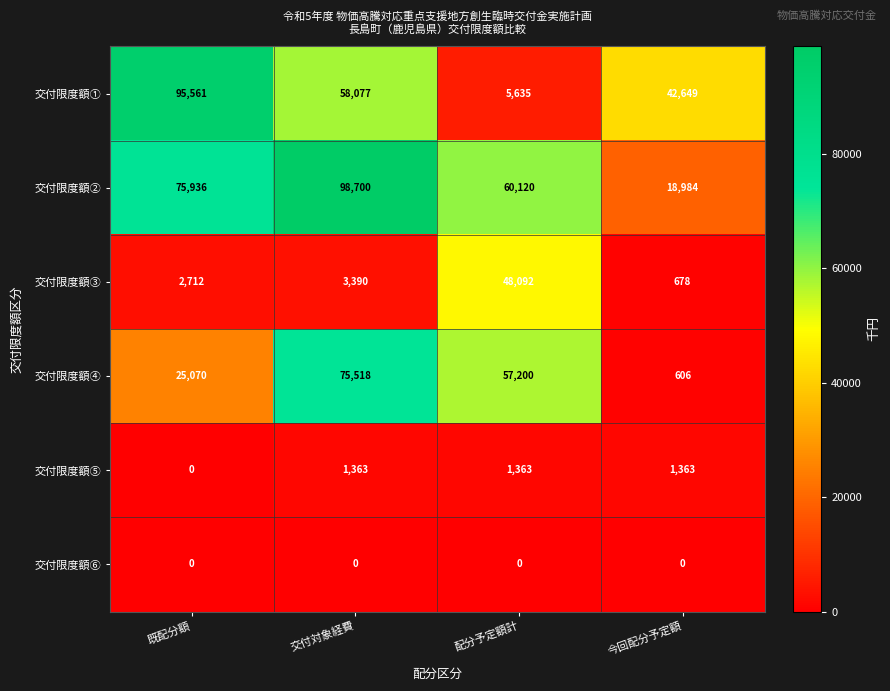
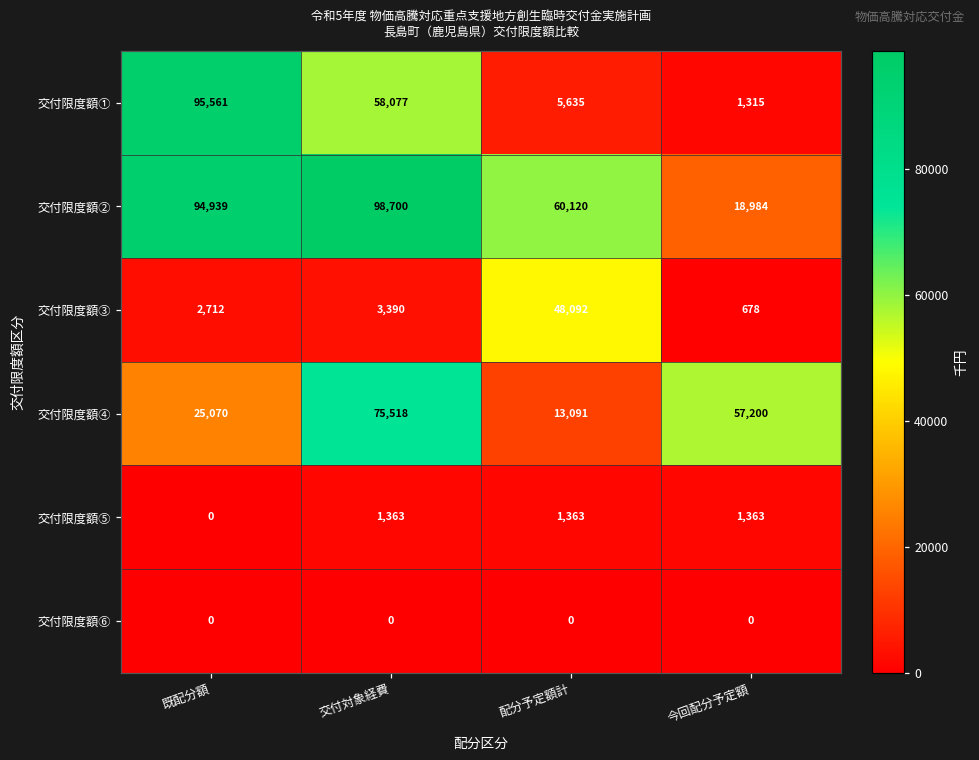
  {
    "交付限度額①": {
      "既配分額": "95,561",
      "交付対象経費": "58,077",
      "配分予定額計": "5,635",
-     "今回配分予定額": "42,649"
+     "今回配分予定額": "1,315"
    },
    "交付限度額②": {
-     "既配分額": "75,936",
+     "既配分額": "94,939",
      "交付対象経費": "98,700",
      "配分予定額計": "60,120",
      "今回配分予定額": "18,984"
    },
    "交付限度額③": {
      "既配分額": "2,712",
      "交付対象経費": "3,390",
      "配分予定額計": "48,092",
      "今回配分予定額": "678"
    },
    "交付限度額④": {
      "既配分額": "25,070",
      "交付対象経費": "75,518",
-     "配分予定額計": "57,200",
-     "今回配分予定額": "606"
+     "配分予定額計": "13,091",
+     "今回配分予定額": "57,200"
    },
    "交付限度額⑤": {
      "既配分額": "0",
      "交付対象経費": "1,363",
      "配分予定額計": "1,363",
      "今回配分予定額": "1,363"
    },
    "交付限度額⑥": {
      "既配分額": "0",
      "交付対象経費": "0",
      "配分予定額計": "0",
      "今回配分予定額": "0"
    }
  }
